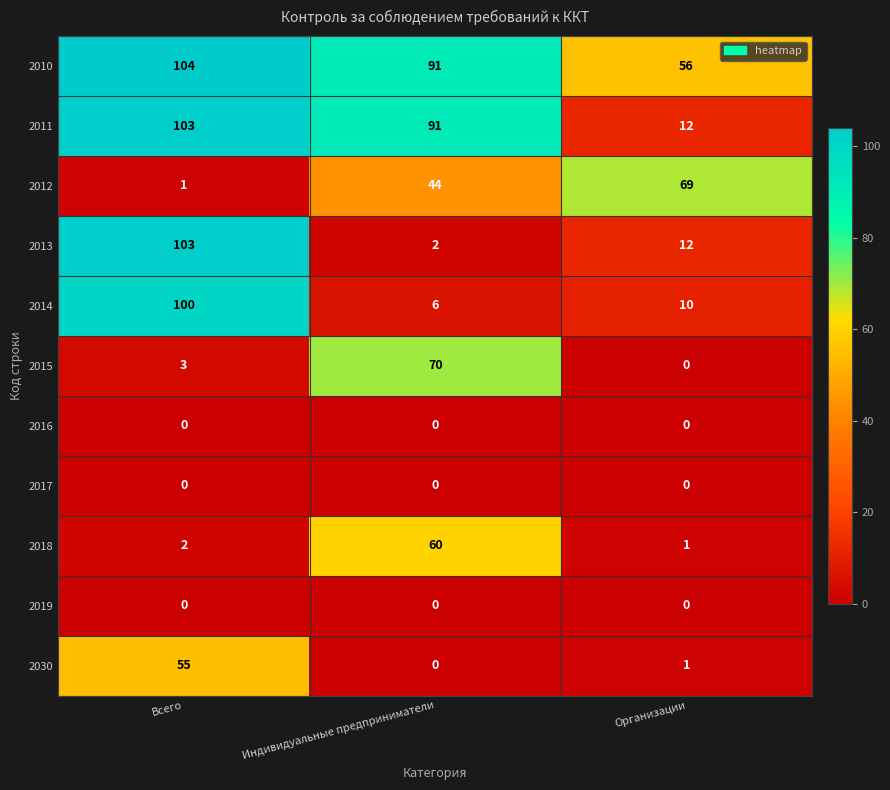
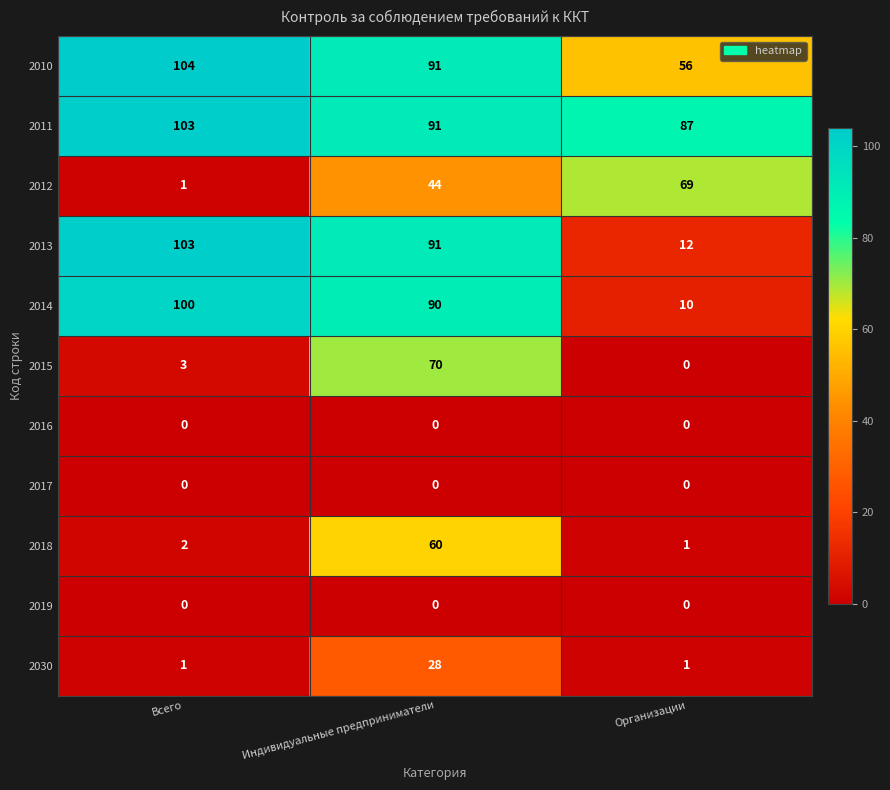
  {
    "2010": {
      "Всего": 104,
      "Индивидуальные предприниматели": 91,
      "Организации": 56
    },
    "2011": {
      "Всего": 103,
      "Индивидуальные предприниматели": 91,
-     "Организации": 12
+     "Организации": 87
    },
    "2012": {
      "Всего": 1,
      "Индивидуальные предприниматели": 44,
      "Организации": 69
    },
    "2013": {
      "Всего": 103,
-     "Индивидуальные предприниматели": 2,
+     "Индивидуальные предприниматели": 91,
      "Организации": 12
    },
    "2014": {
      "Всего": 100,
-     "Индивидуальные предприниматели": 6,
+     "Индивидуальные предприниматели": 90,
      "Организации": 10
    },
    "2015": {
      "Всего": 3,
      "Индивидуальные предприниматели": 70,
      "Организации": 0
    },
    "2016": {
      "Всего": 0,
      "Индивидуальные предприниматели": 0,
      "Организации": 0
    },
    "2017": {
      "Всего": 0,
      "Индивидуальные предприниматели": 0,
      "Организации": 0
    },
    "2018": {
      "Всего": 2,
      "Индивидуальные предприниматели": 60,
      "Организации": 1
    },
    "2019": {
      "Всего": 0,
      "Индивидуальные предприниматели": 0,
      "Организации": 0
    },
    "2030": {
-     "Всего": 55,
-     "Индивидуальные предприниматели": 0,
+     "Всего": 1,
+     "Индивидуальные предприниматели": 28,
      "Организации": 1
    }
  }
